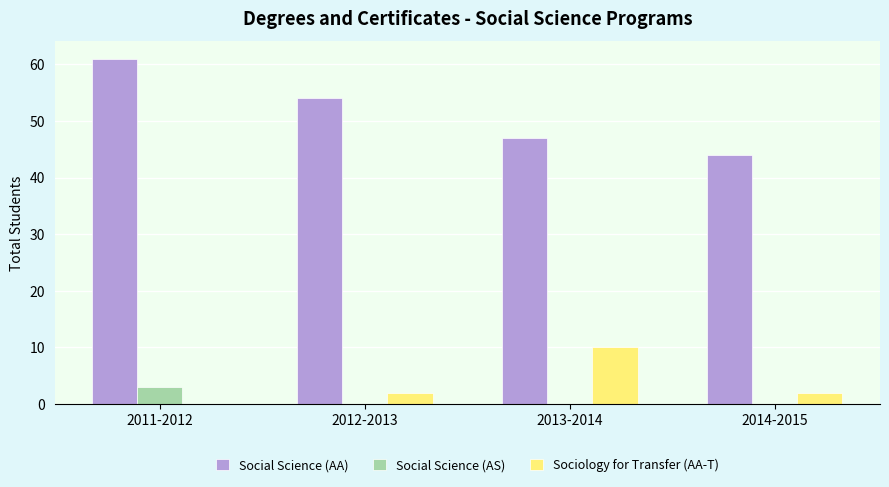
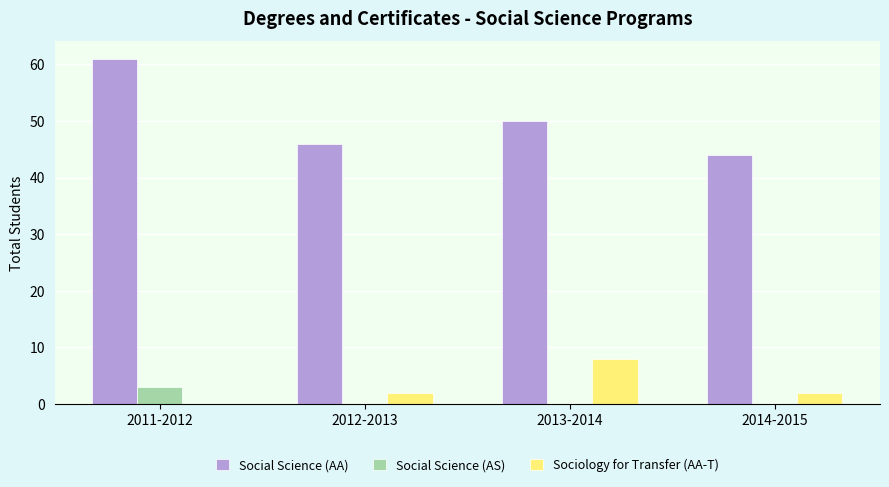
  {
    "Social Science (AA)": {
      "2011-2012": 61,
-     "2012-2013": 54,
-     "2013-2014": 47,
+     "2012-2013": 46,
+     "2013-2014": 50,
      "2014-2015": 44
    },
    "Social Science (AS)": {
      "2011-2012": 3,
      "2012-2013": 0,
      "2013-2014": 0,
      "2014-2015": 0
    },
    "Sociology for Transfer (AA-T)": {
      "2011-2012": 0,
      "2012-2013": 2,
-     "2013-2014": 10,
+     "2013-2014": 8,
      "2014-2015": 2
    }
  }
